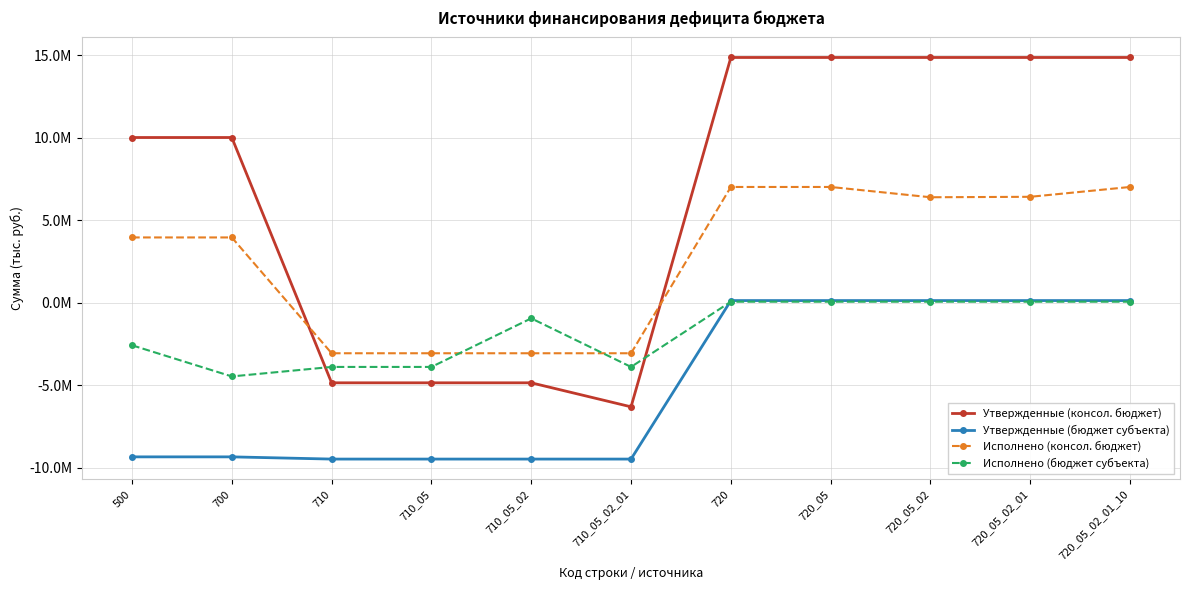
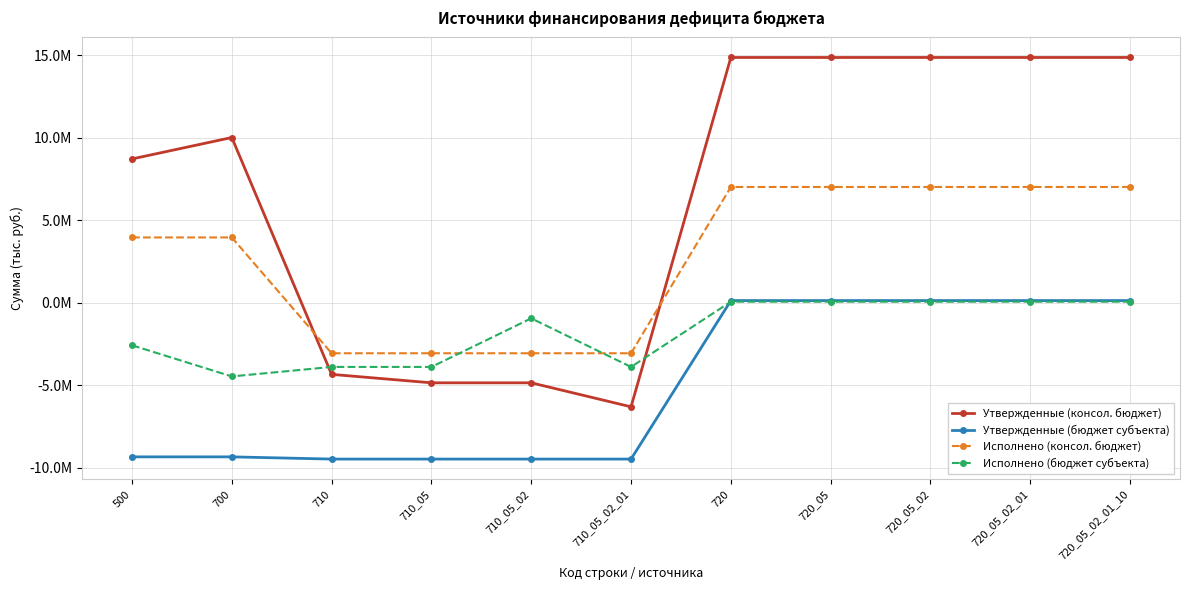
  {
    "Утвержденные (консол. бюджет)": {
-     "500": 10000000,
+     "500": 8700000,
      "700": 10000000,
-     "710": -4900000,
+     "710": -4300000,
      "710_05": -4900000,
      "710_05_02": -4900000,
      "710_05_02_01": -6300000,
      "720": 14900000,
      "720_05": 14900000,
      "720_05_02": 14900000,
      "720_05_02_01": 14900000,
      "720_05_02_01_10": 14900000
    },
    "Утвержденные (бюджет субъекта)": {
      "500": -9300000,
      "700": -9300000,
      "710": -9500000,
      "710_05": -9500000,
      "710_05_02": -9500000,
      "710_05_02_01": -9500000
    },
    "Исполнено (консол. бюджет)": {
      "500": 4000000,
      "700": 4000000,
      "710": -3100000,
      "710_05": -3100000,
      "710_05_02": -3100000,
      "710_05_02_01": -3100000,
      "720": 7000000,
      "720_05": 7000000,
-     "720_05_02": 6400000,
-     "720_05_02_01": 6400000,
+     "720_05_02": 7000000,
+     "720_05_02_01": 7000000,
      "720_05_02_01_10": 7000000
    },
    "Исполнено (бюджет субъекта)": {
      "500": -2600000,
      "700": -4500000,
      "710": -3900000,
      "710_05": -3900000,
      "710_05_02": -900000,
      "710_05_02_01": -3900000
    }
  }
